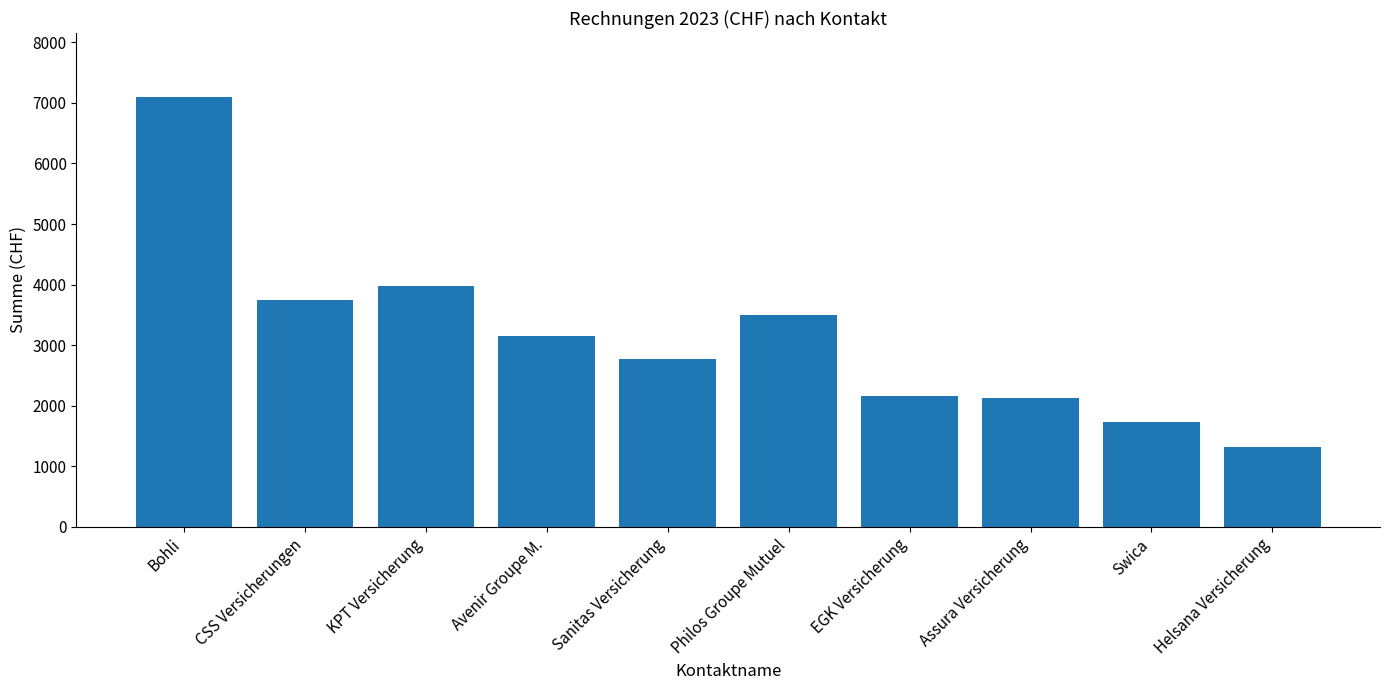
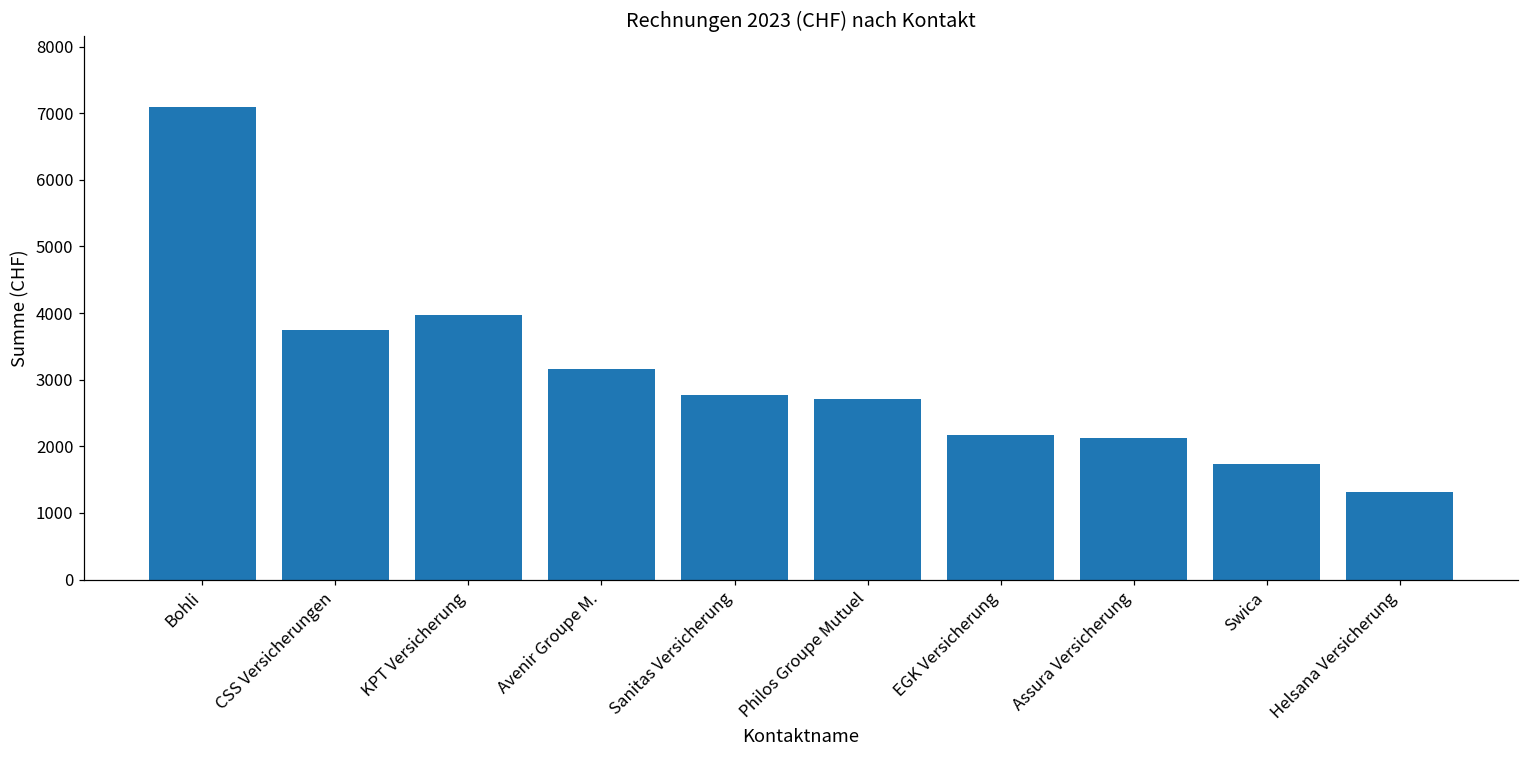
  {
    "Bohli": 7100,
    "CSS Versicherungen": 3700,
    "KPT Versicherung": 4000,
    "Avenir Groupe M.": 3200,
    "Sanitas Versicherung": 2800,
-   "Philos Groupe Mutuel": 3500,
+   "Philos Groupe Mutuel": 2700,
    "EGK Versicherung": 2200,
    "Assura Versicherung": 2100,
    "Swica": 1700,
    "Helsana Versicherung": 1300
  }
